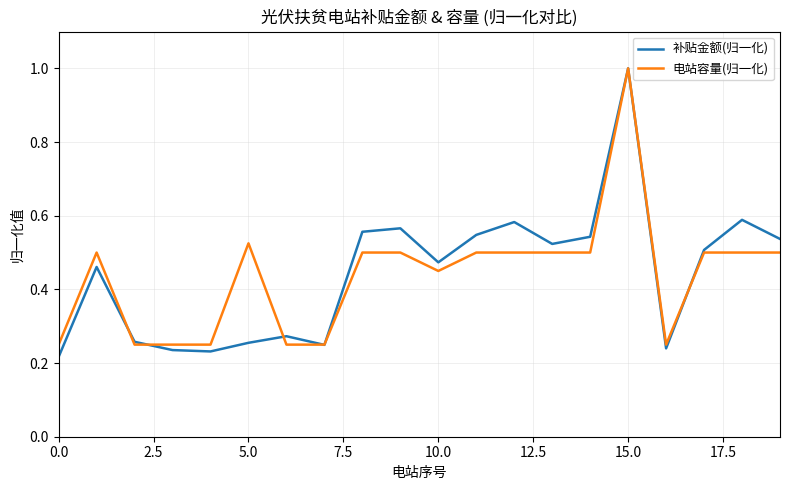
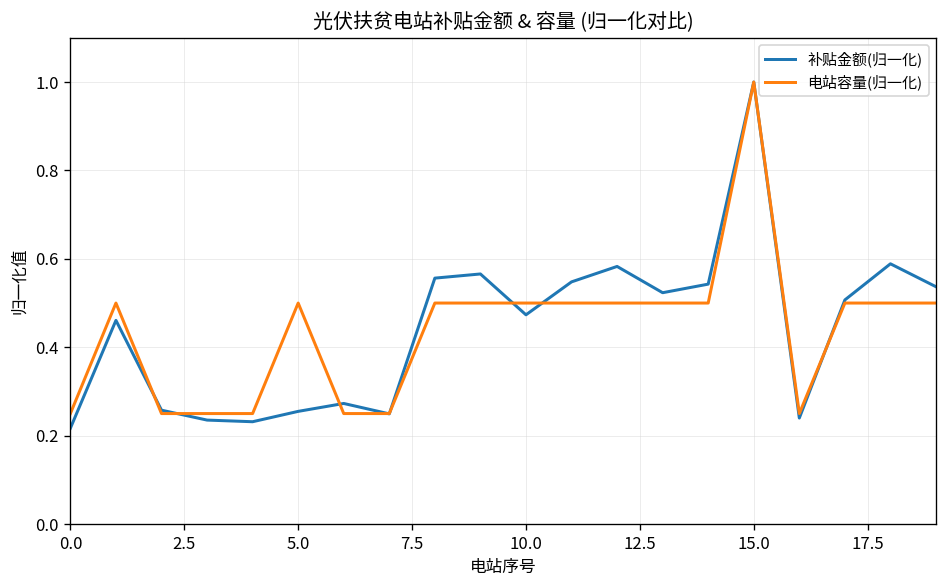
  {
    "补贴金额(归一化)": {
      "0.0": 0.22,
      "5.0": 0.25,
      "10.0": 0.47
    },
    "电站容量(归一化)": {
      "0.0": 0.25,
-     "5.0": 0.53,
-     "10.0": 0.45
+     "5.0": 0.50,
+     "10.0": 0.50
    }
  }
